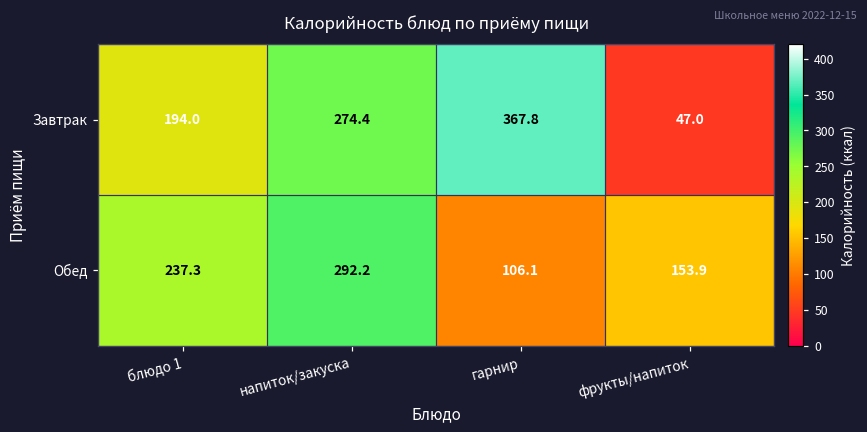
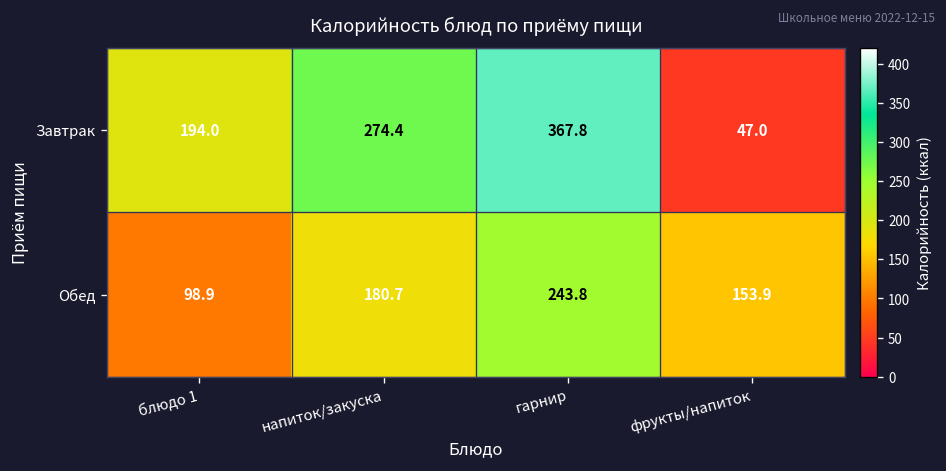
  {
    "Завтрак": {
      "блюдо 1": 194.0,
      "напиток/закуска": 274.4,
      "гарнир": 367.8,
      "фрукты/напиток": 47.0
    },
    "Обед": {
-     "блюдо 1": 237.3,
-     "напиток/закуска": 292.2,
-     "гарнир": 106.1,
+     "блюдо 1": 98.9,
+     "напиток/закуска": 180.7,
+     "гарнир": 243.8,
      "фрукты/напиток": 153.9
    }
  }
